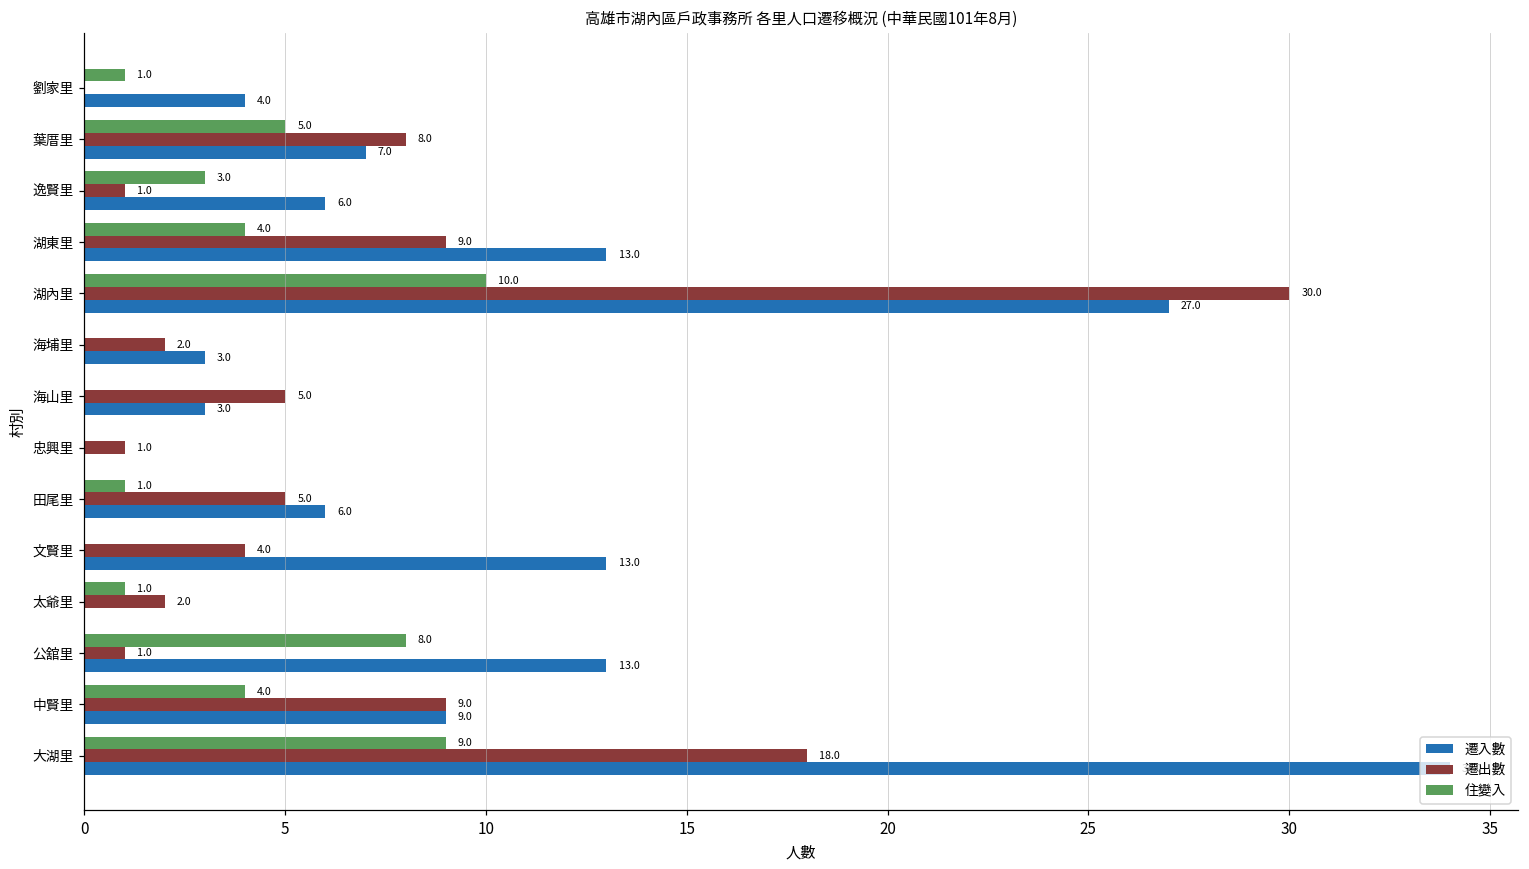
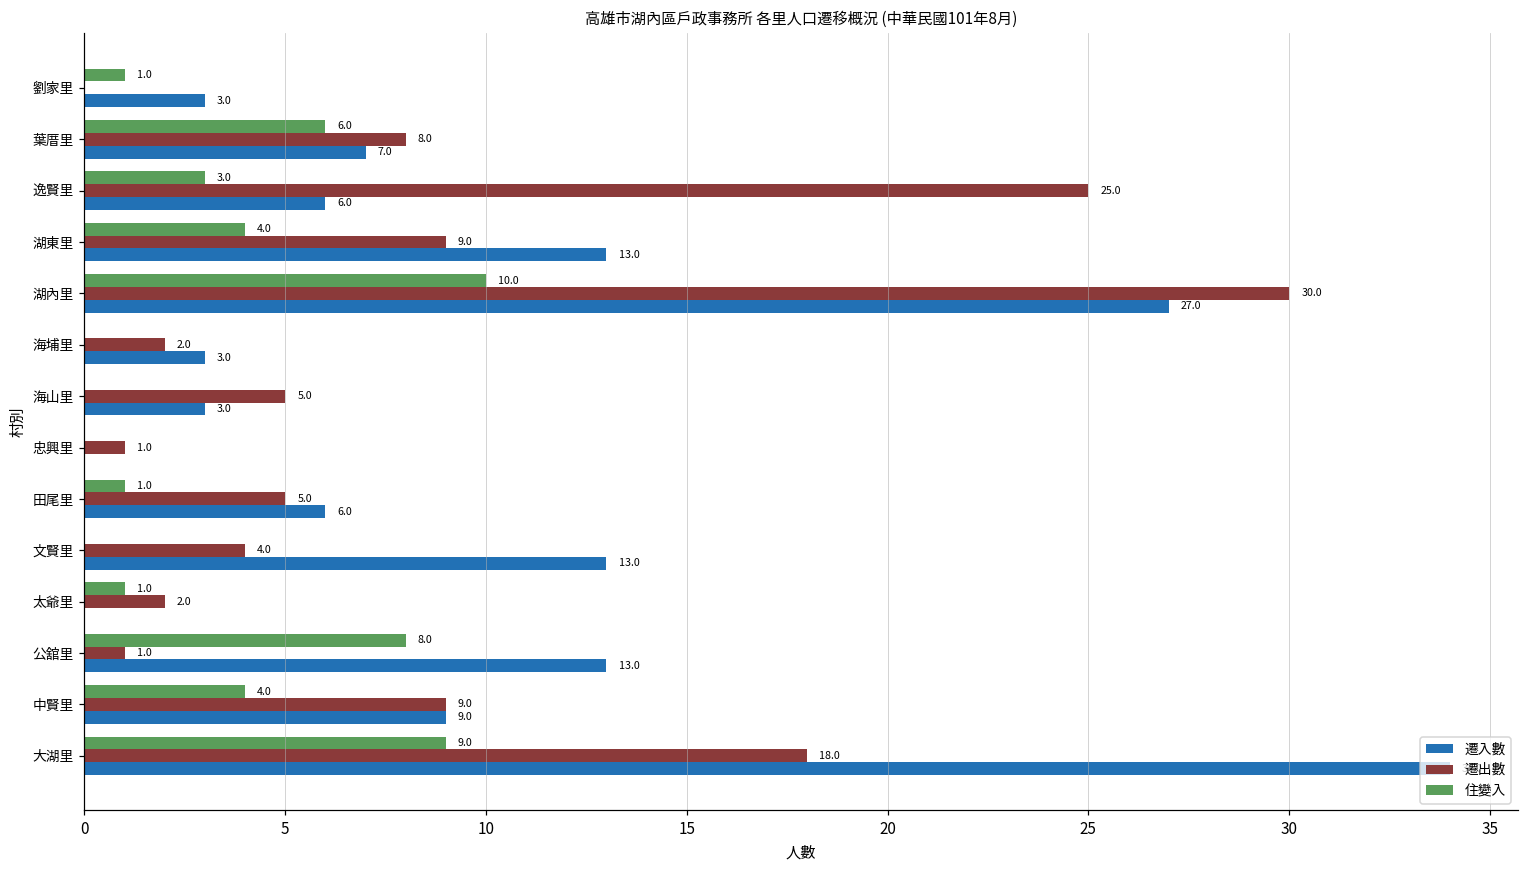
  {
    "遷入數": {
-     "劉家里": 4.0,
+     "劉家里": 3.0,
      "葉厝里": 7.0,
      "逸賢里": 6.0,
      "湖東里": 13.0,
      "湖內里": 27.0,
      "海埔里": 3.0,
      "海山里": 3.0,
      "田尾里": 6.0,
      "文賢里": 13.0,
      "公舘里": 13.0,
      "中賢里": 9.0
    },
    "遷出數": {
      "葉厝里": 8.0,
-     "逸賢里": 1.0,
+     "逸賢里": 25.0,
      "湖東里": 9.0,
      "湖內里": 30.0,
      "海埔里": 2.0,
      "海山里": 5.0,
      "忠興里": 1.0,
      "田尾里": 5.0,
      "文賢里": 4.0,
      "太爺里": 2.0,
      "公舘里": 1.0,
      "中賢里": 9.0,
      "大湖里": 18.0
    },
    "住變入": {
      "劉家里": 1.0,
-     "葉厝里": 5.0,
+     "葉厝里": 6.0,
      "逸賢里": 3.0,
      "湖東里": 4.0,
      "湖內里": 10.0,
      "田尾里": 1.0,
      "太爺里": 1.0,
      "公舘里": 8.0,
      "中賢里": 4.0,
      "大湖里": 9.0
    }
  }
